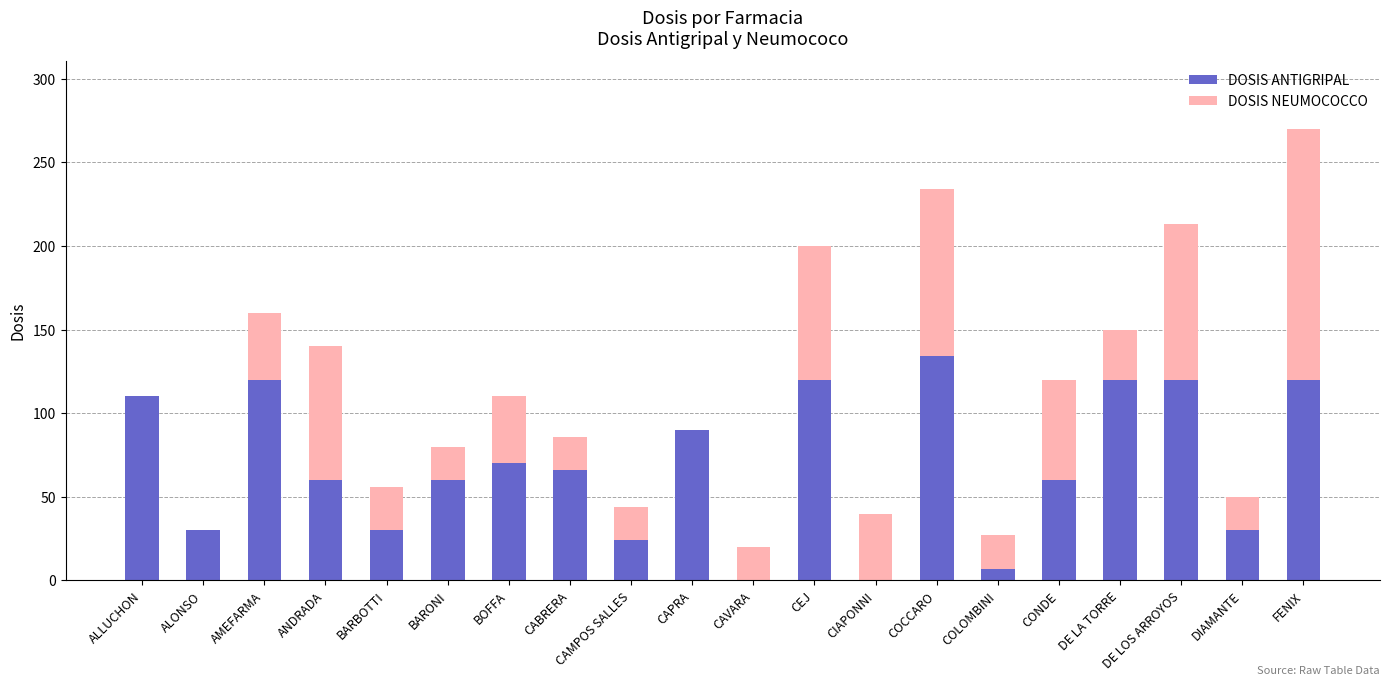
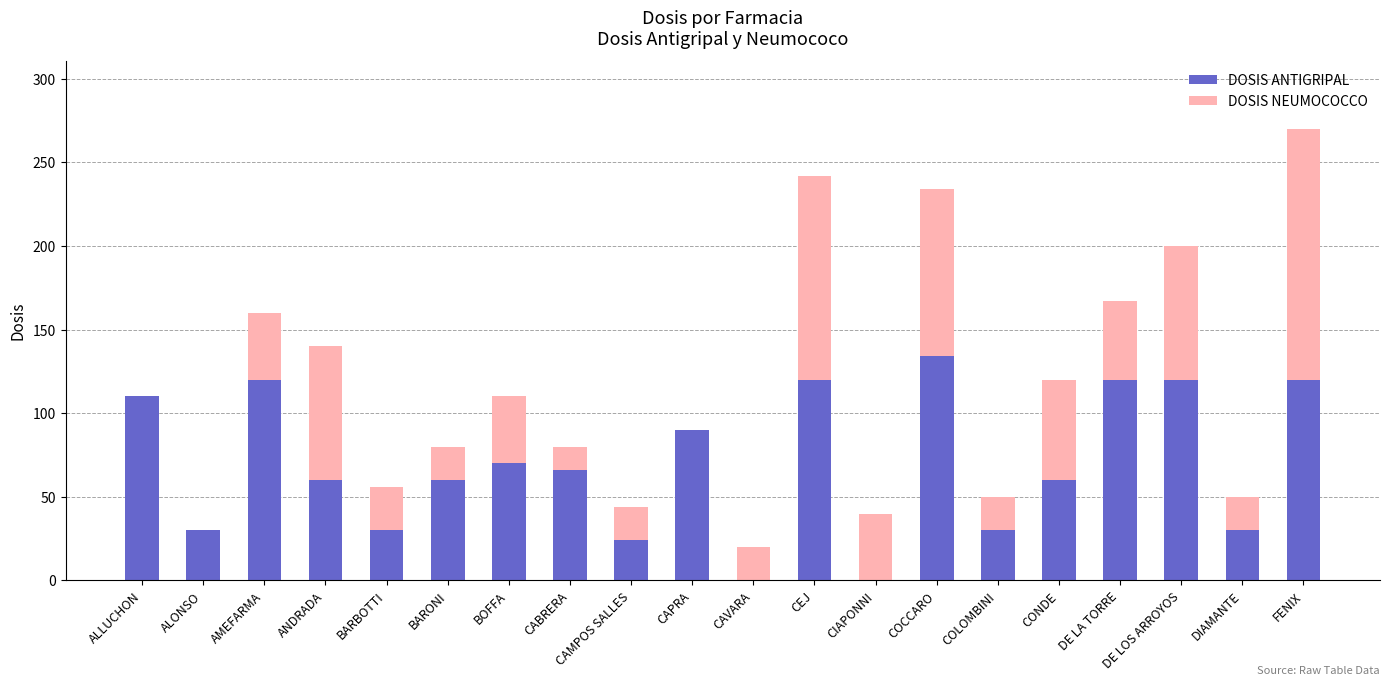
  {
    "DOSIS ANTIGRIPAL": {
      "ALLUCHON": 110,
      "ALONSO": 30,
      "AMEFARMA": 120,
      "ANDRADA": 60,
      "BARBOTTI": 30,
      "BARONI": 60,
      "BOFFA": 70,
      "CABRERA": 66,
      "CAMPOS SALLES": 24,
      "CAPRA": 90,
      "CAVARA": 0,
      "CEJ": 120,
      "CIAPONNI": 0,
      "COCCARO": 134,
-     "COLOMBINI": 7,
+     "COLOMBINI": 30,
      "CONDE": 60,
      "DE LA TORRE": 120,
      "DE LOS ARROYOS": 120,
      "DIAMANTE": 30,
      "FENIX": 120
    },
    "DOSIS NEUMOCOCCO": {
      "ALLUCHON": 0,
      "ALONSO": 0,
      "AMEFARMA": 40,
      "ANDRADA": 80,
      "BARBOTTI": 26,
      "BARONI": 20,
      "BOFFA": 40,
-     "CABRERA": 20,
+     "CABRERA": 14,
      "CAMPOS SALLES": 20,
      "CAPRA": 0,
      "CAVARA": 20,
-     "CEJ": 80,
+     "CEJ": 122,
      "CIAPONNI": 40,
      "COCCARO": 100,
      "COLOMBINI": 20,
      "CONDE": 60,
-     "DE LA TORRE": 30,
-     "DE LOS ARROYOS": 93,
+     "DE LA TORRE": 47,
+     "DE LOS ARROYOS": 80,
      "DIAMANTE": 20,
      "FENIX": 150
    }
  }
